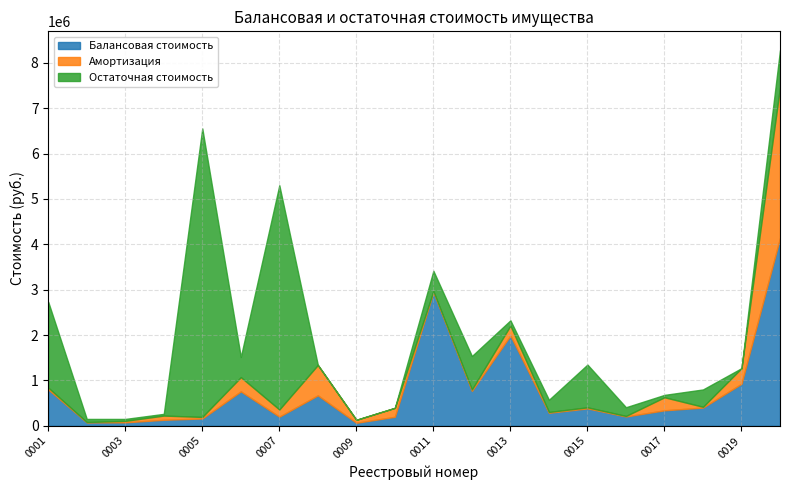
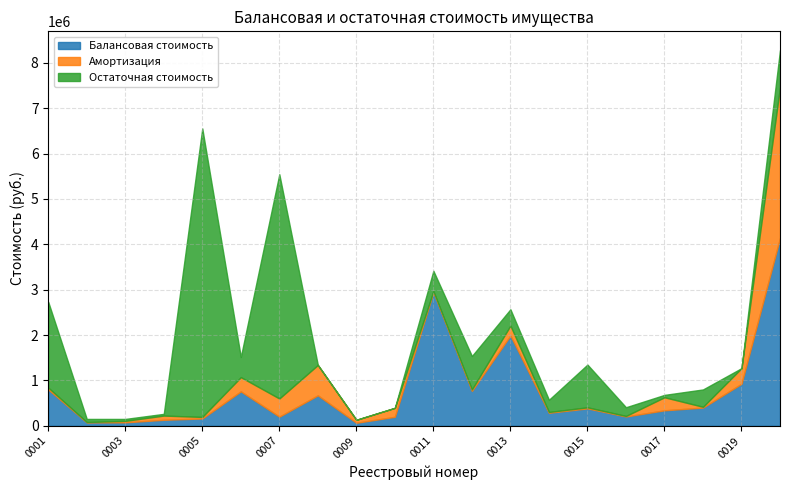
  {
    "Балансовая стоимость": {
      "0007": 200000,
      "0009": 100000,
      "0013": 2000000,
      "0017": 300000,
      "0019": 900000
    },
    "Амортизация": {
-     "0007": 200000,
+     "0007": 400000,
      "0013": 200000
    },
    "Остаточная стоимость": {
      "0001": 1900000,
      "0005": 6400000,
      "0007": 4900000,
      "0011": 400000,
-     "0013": 100000,
+     "0013": 400000,
      "0015": 900000
    }
  }
